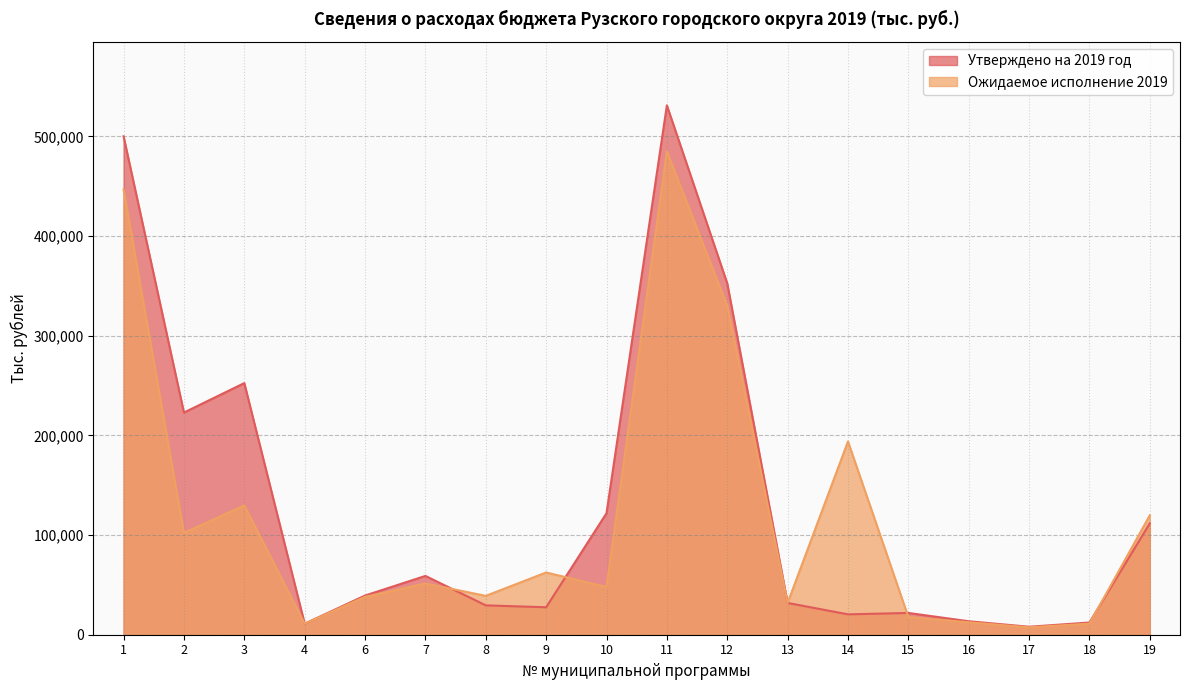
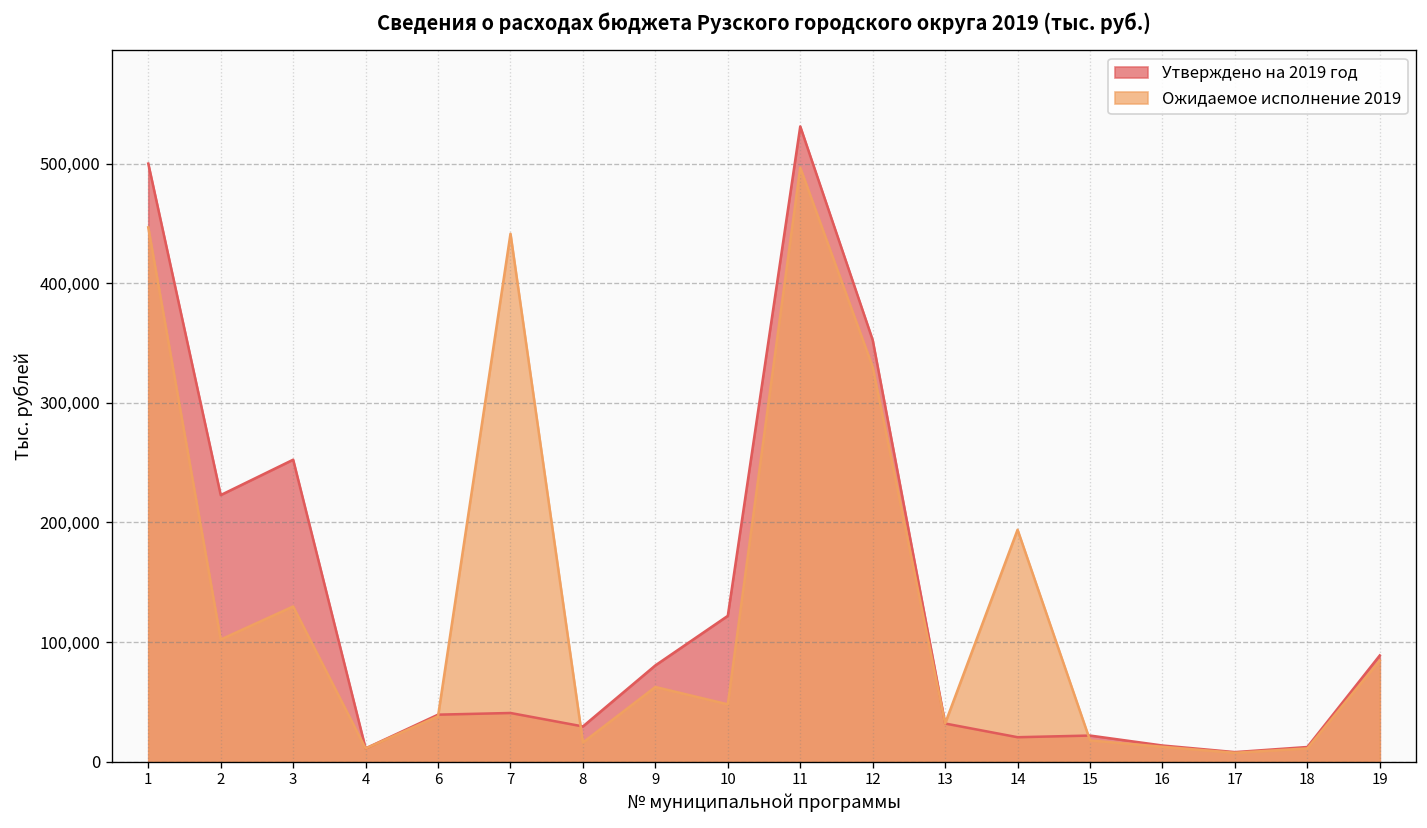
  {
    "Утверждено на 2019 год": {
      "1": "500,000",
      "2": "220,000",
      "3": "250,000",
-     "7": "60,000",
+     "7": "40,000",
      "8": "30,000",
-     "9": "30,000",
+     "9": "80,000",
      "10": "120,000",
      "11": "530,000",
      "12": "350,000",
      "14": "20,000",
      "15": "20,000",
-     "19": "110,000"
+     "19": "90,000"
    },
    "Ожидаемое исполнение 2019": {
      "1": "450,000",
      "2": "100,000",
      "3": "130,000",
-     "7": "50,000",
-     "8": "40,000",
+     "7": "440,000",
+     "8": "20,000",
      "9": "60,000",
      "10": "50,000",
-     "11": "480,000",
+     "11": "500,000",
      "12": "330,000",
      "14": "190,000",
      "15": "20,000",
-     "19": "120,000"
+     "19": "80,000"
    }
  }
